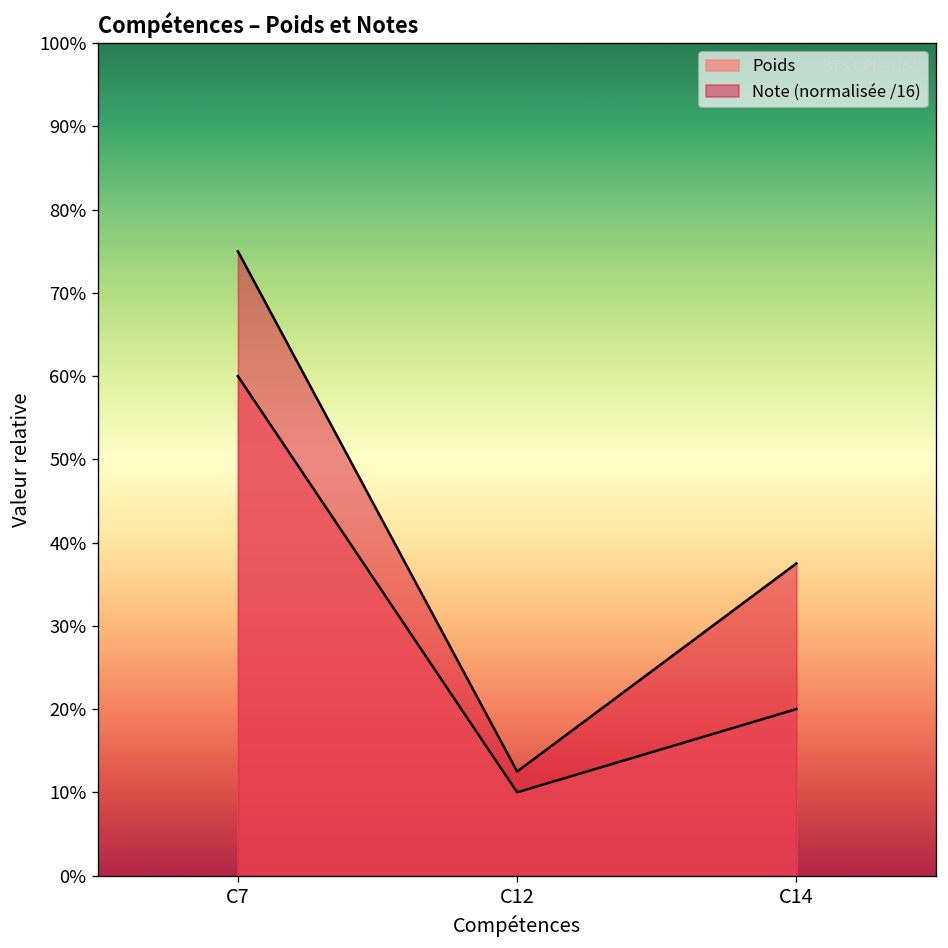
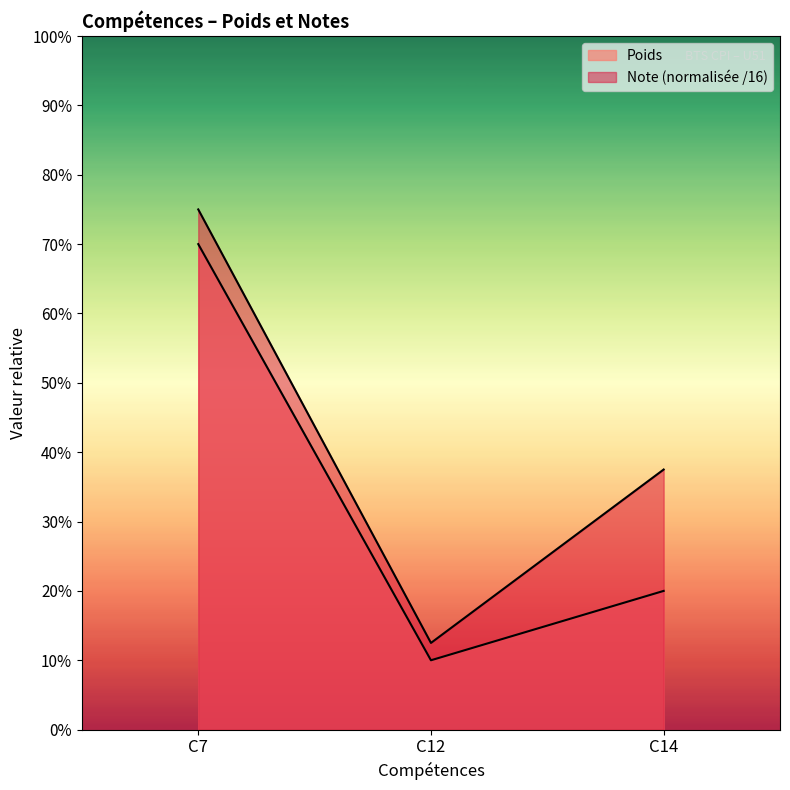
  {
    "Poids": {
-     "C7": "60%",
+     "C7": "70%",
      "C12": "10%",
      "C14": "20%"
    },
    "Note (normalisée /16)": {
      "C7": "75%",
      "C12": "13%",
      "C14": "38%"
    }
  }
